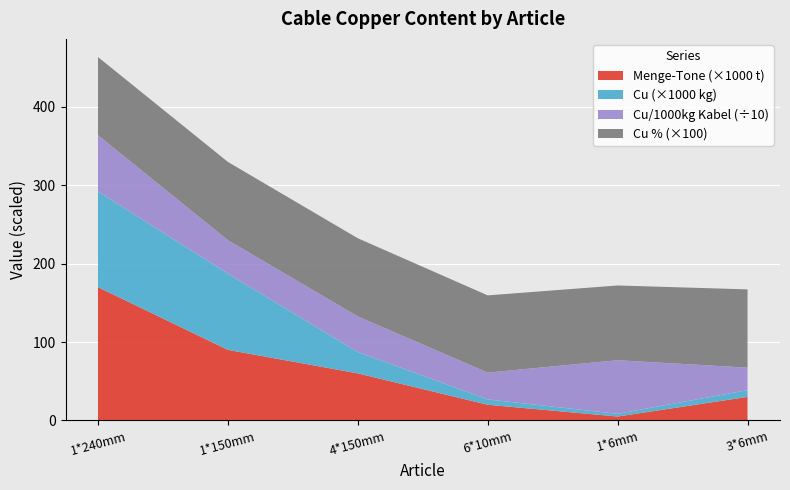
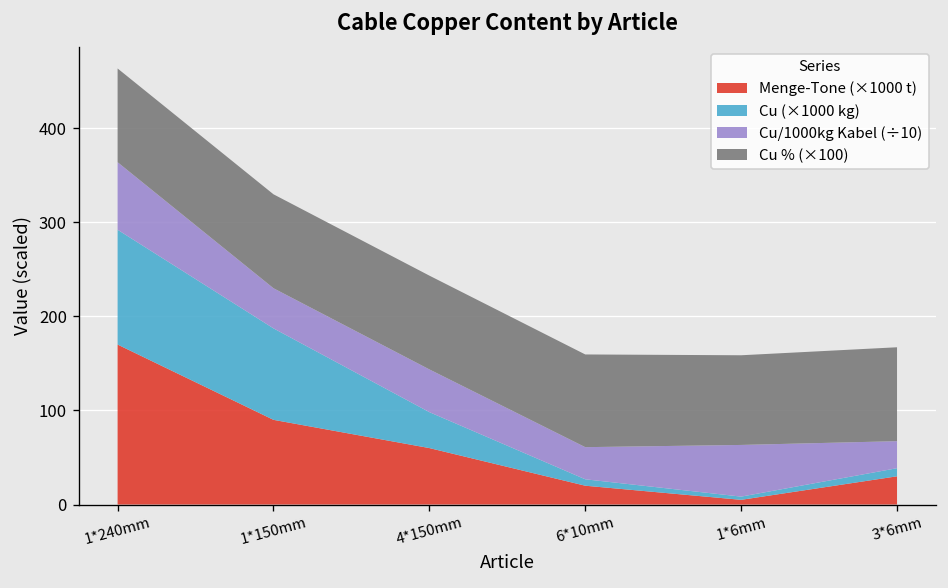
  {
    "Menge-Tone (×1000 t)": {
      "1*240mm": 170,
      "1*150mm": 90,
      "4*150mm": 60,
      "6*10mm": 20,
      "1*6mm": 10,
      "3*6mm": 30
    },
    "Cu (×1000 kg)": {
      "1*240mm": 120,
      "1*150mm": 100,
-     "4*150mm": 30,
+     "4*150mm": 40,
      "6*10mm": 10,
      "1*6mm": 0,
      "3*6mm": 10
    },
    "Cu/1000kg Kabel (÷10)": {
      "1*240mm": 70,
      "1*150mm": 40,
      "4*150mm": 50,
      "6*10mm": 30,
-     "1*6mm": 70,
+     "1*6mm": 50,
      "3*6mm": 30
    },
    "Cu % (×100)": {
      "1*240mm": 100,
      "1*150mm": 100,
      "4*150mm": 100,
      "6*10mm": 100,
      "1*6mm": 100,
      "3*6mm": 100
    }
  }
